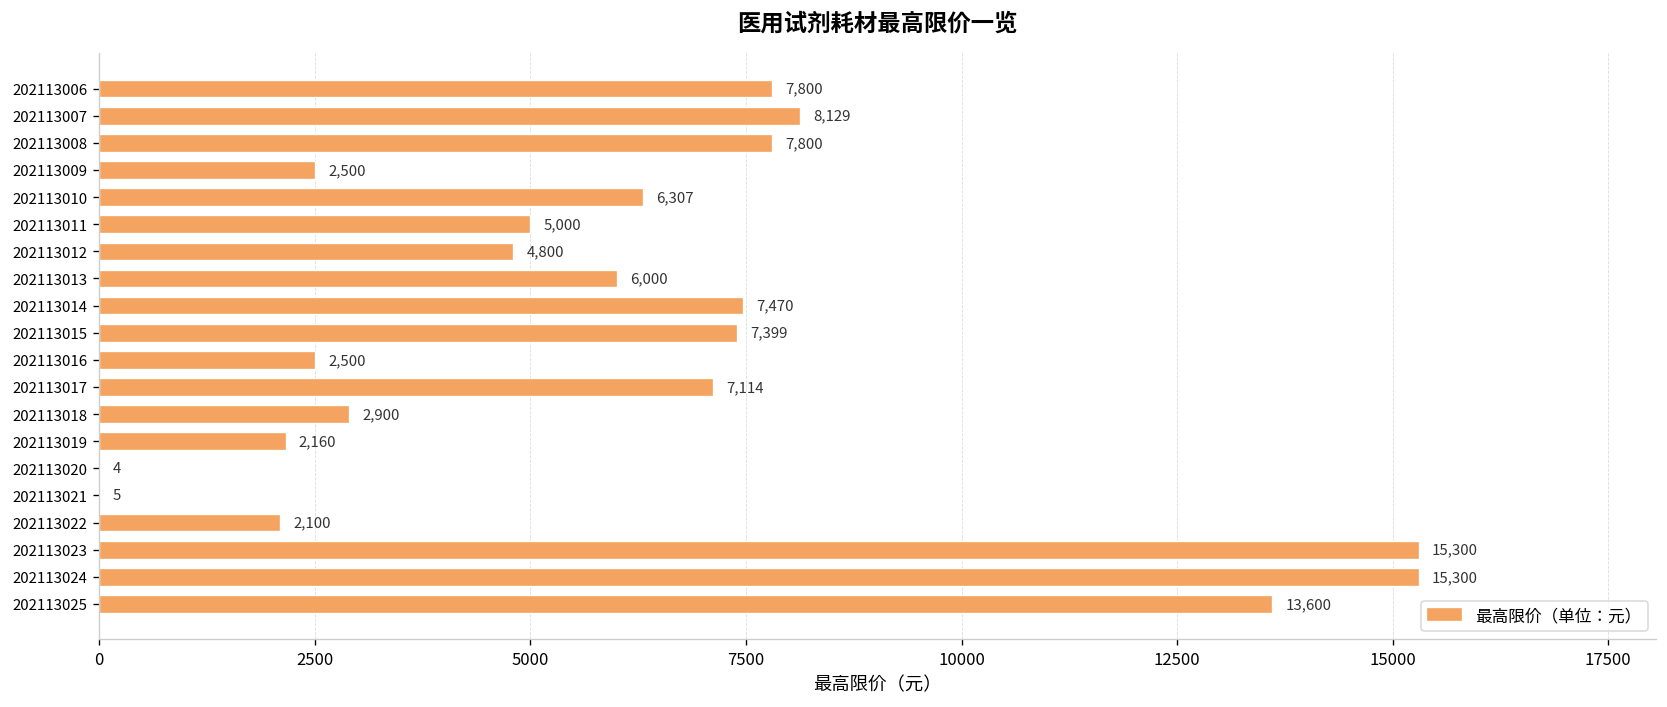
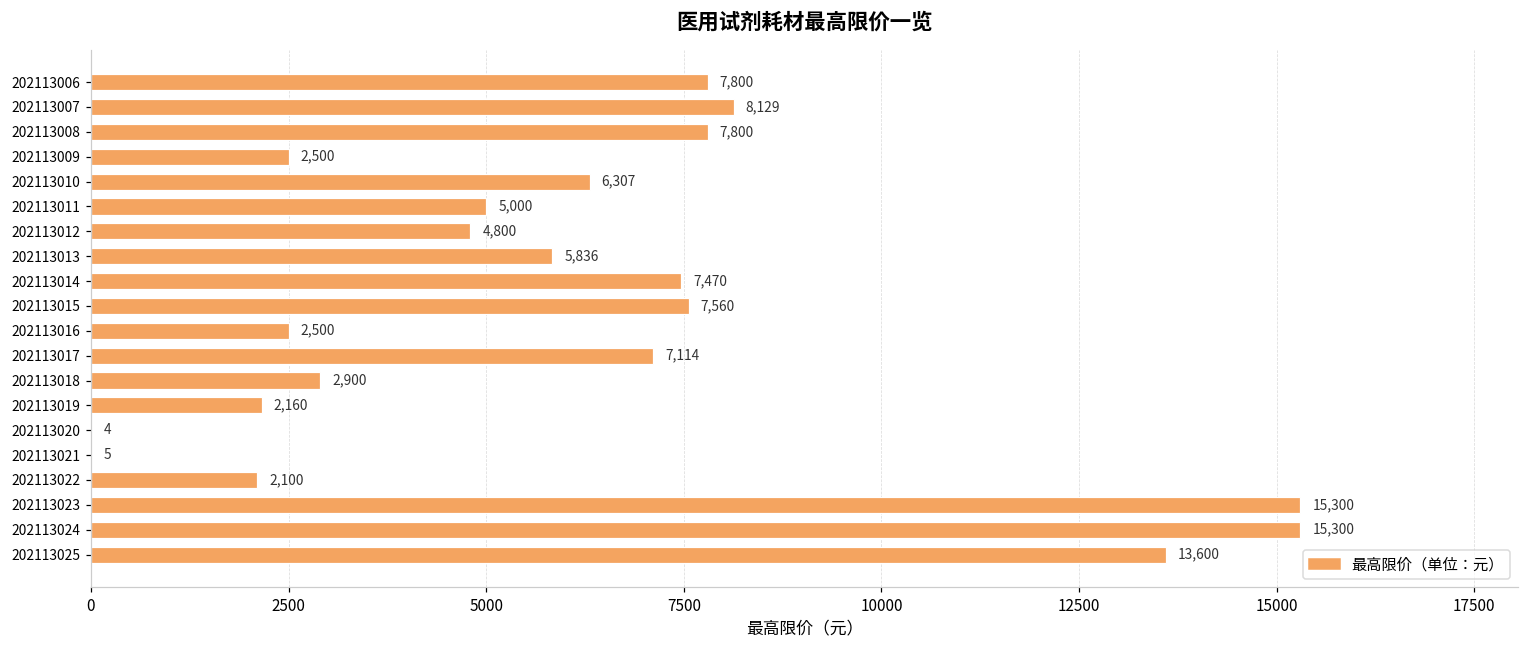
  {
    "202113006": "7,800",
    "202113007": "8,129",
    "202113008": "7,800",
    "202113009": "2,500",
    "202113010": "6,307",
    "202113011": "5,000",
    "202113012": "4,800",
-   "202113013": "6,000",
+   "202113013": "5,836",
    "202113014": "7,470",
-   "202113015": "7,399",
+   "202113015": "7,560",
    "202113016": "2,500",
    "202113017": "7,114",
    "202113018": "2,900",
    "202113019": "2,160",
    "202113020": "4",
    "202113021": "5",
    "202113022": "2,100",
    "202113023": "15,300",
    "202113024": "15,300",
    "202113025": "13,600"
  }
